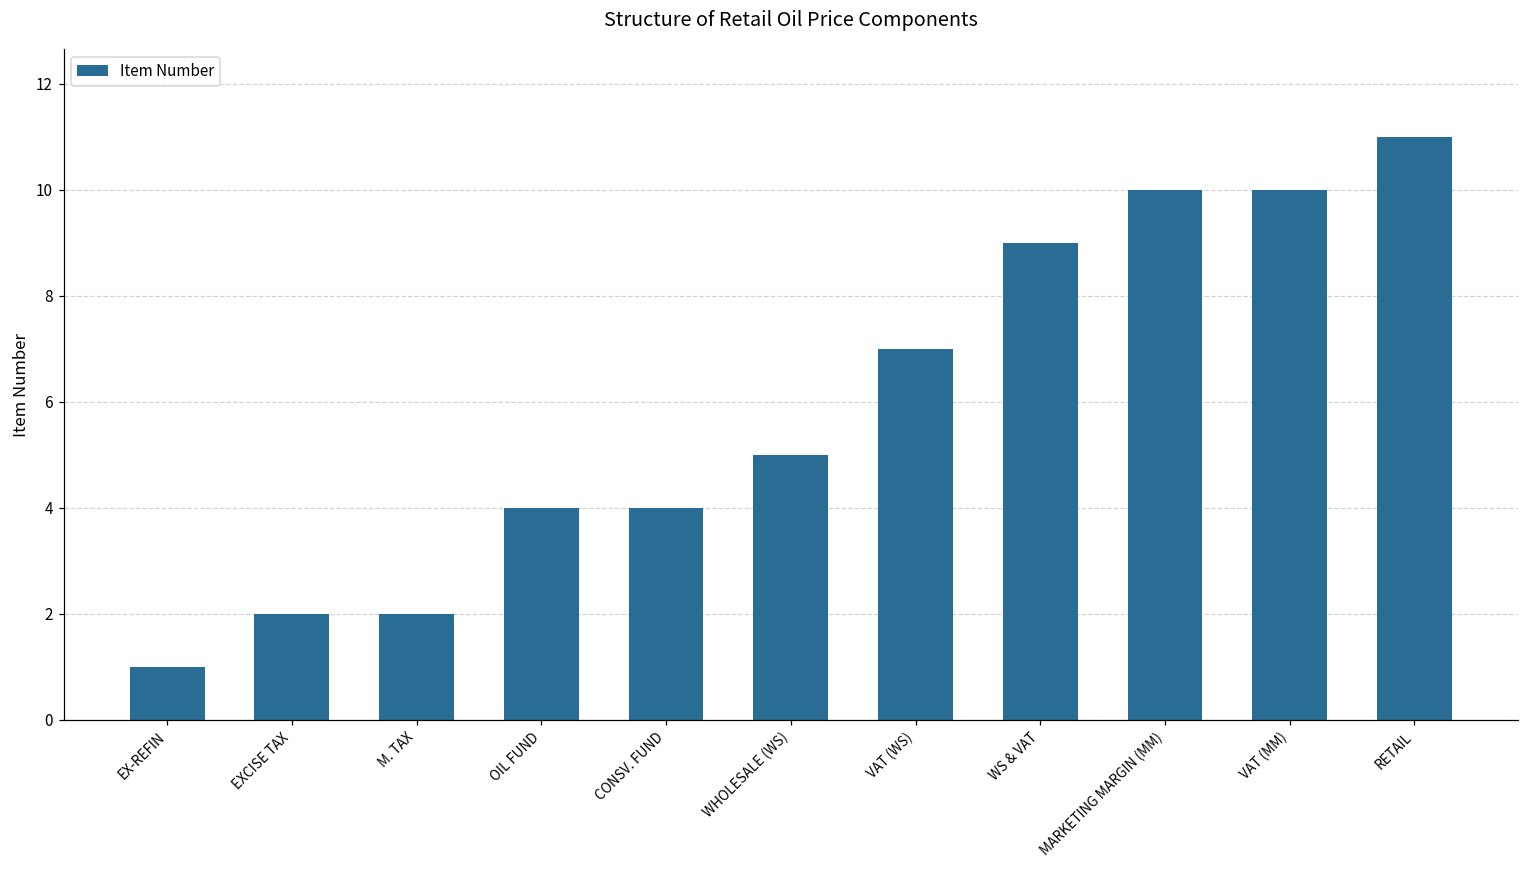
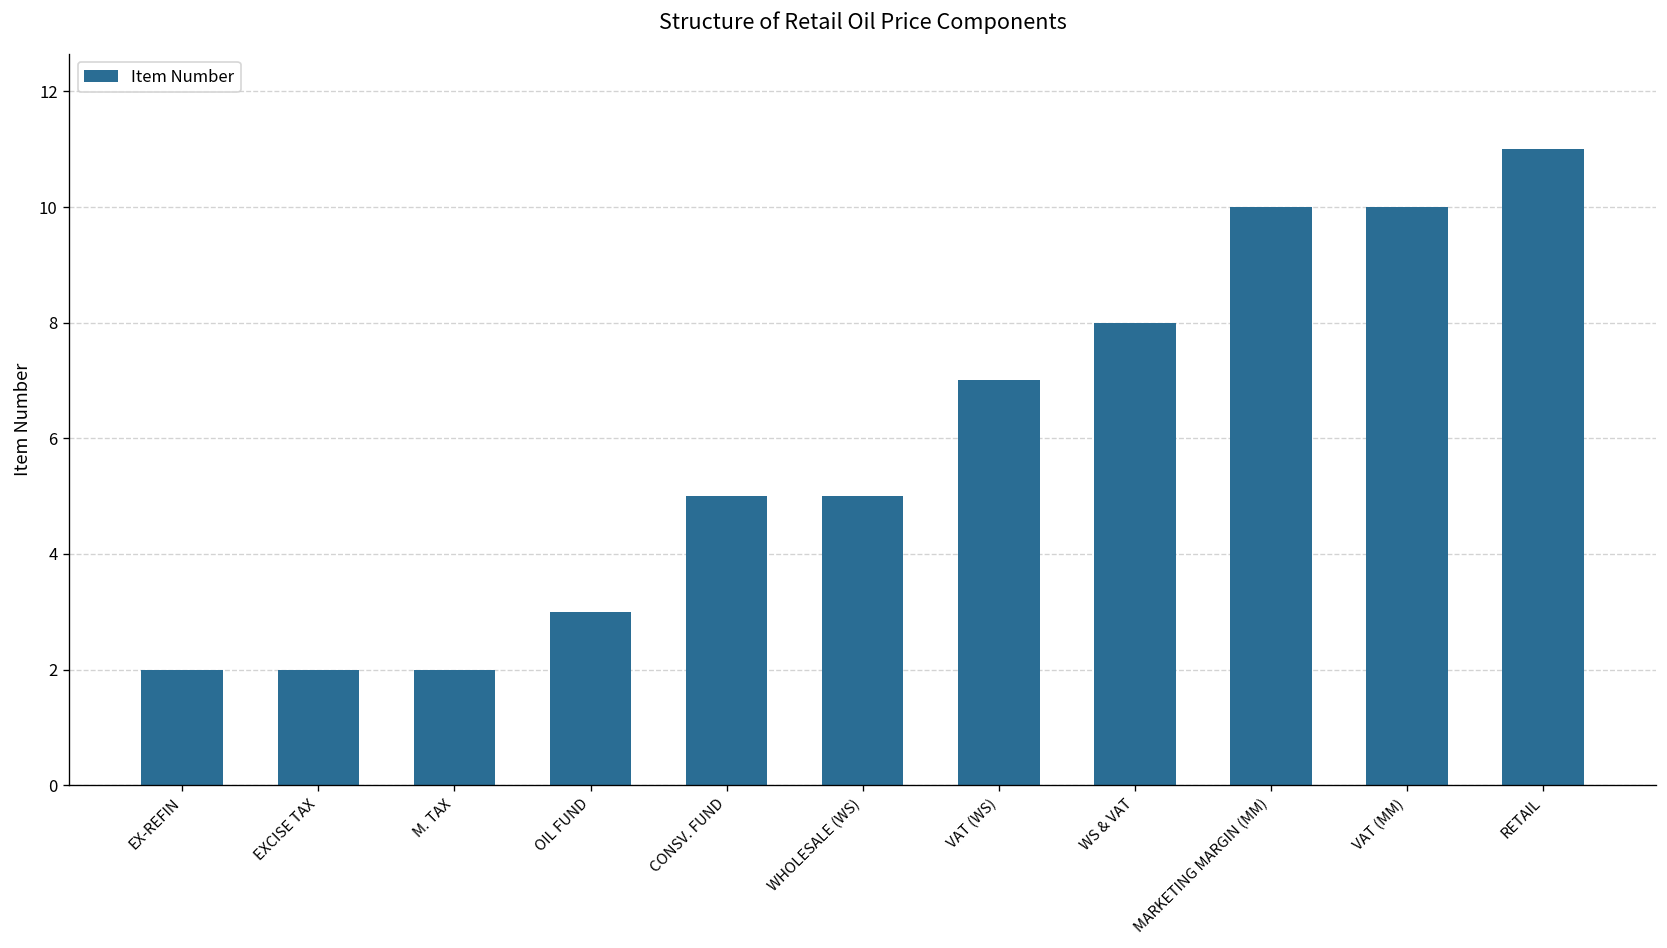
  {
-   "EX-REFIN": 1,
+   "EX-REFIN": 2,
    "EXCISE TAX": 2,
    "M. TAX": 2,
-   "OIL FUND": 4,
-   "CONSV. FUND": 4,
+   "OIL FUND": 3,
+   "CONSV. FUND": 5,
    "WHOLESALE (WS)": 5,
    "VAT (WS)": 7,
-   "WS & VAT": 9,
+   "WS & VAT": 8,
    "MARKETING MARGIN (MM)": 10,
    "VAT (MM)": 10,
    "RETAIL": 11
  }
